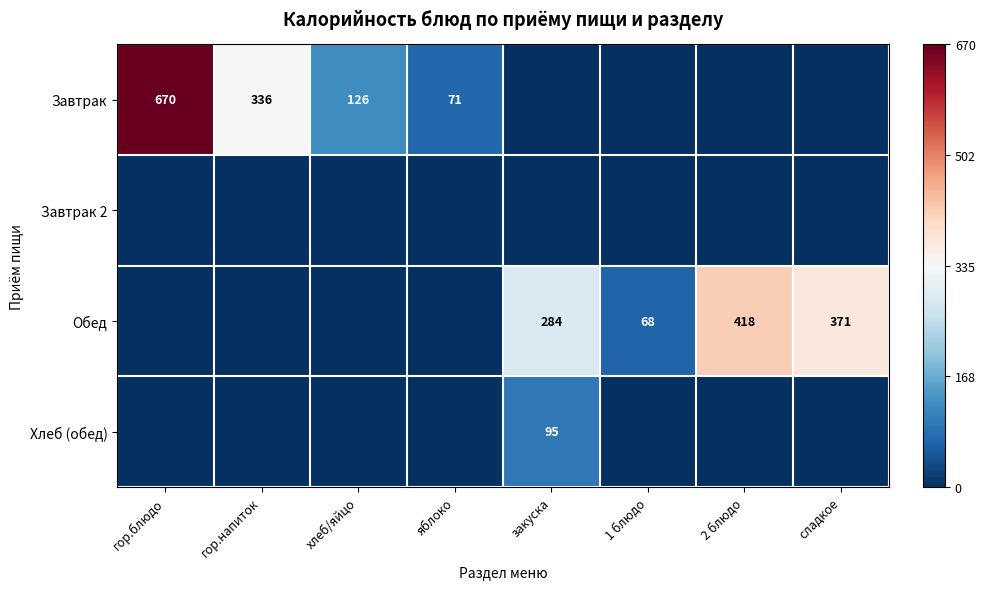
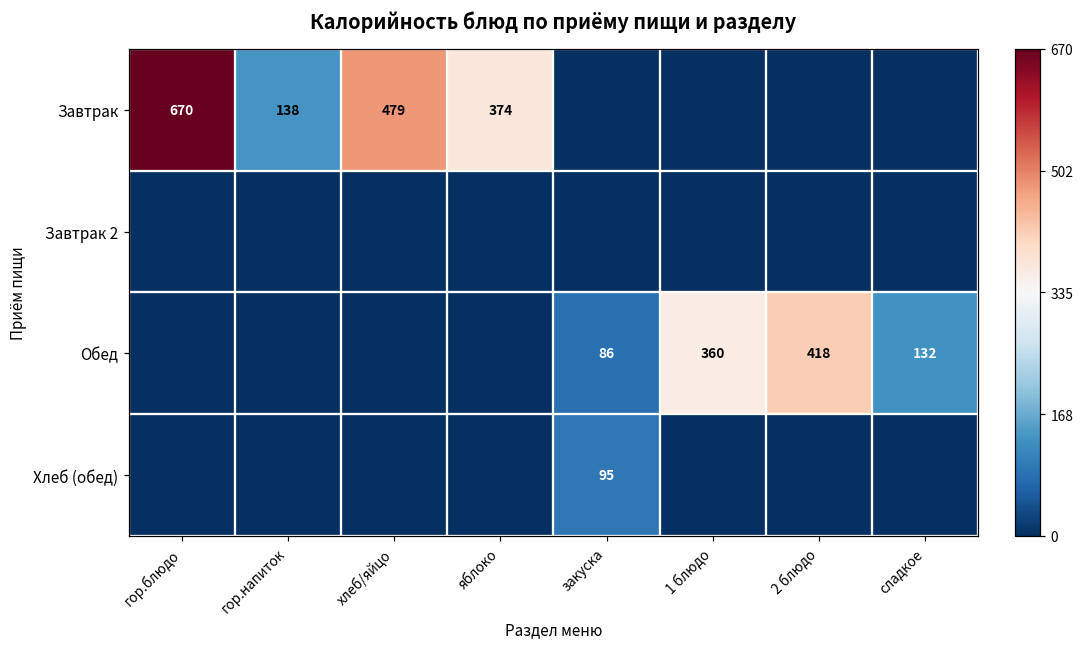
  {
    "Завтрак": {
      "гор.блюдо": 670,
-     "гор.напиток": 336,
-     "хлеб/яйцо": 126,
-     "яблоко": 71
+     "гор.напиток": 138,
+     "хлеб/яйцо": 479,
+     "яблоко": 374
    },
    "Обед": {
-     "закуска": 284,
-     "1 блюдо": 68,
+     "закуска": 86,
+     "1 блюдо": 360,
      "2 блюдо": 418,
-     "сладкое": 371
+     "сладкое": 132
    },
    "Хлеб (обед)": {
      "закуска": 95
    }
  }
